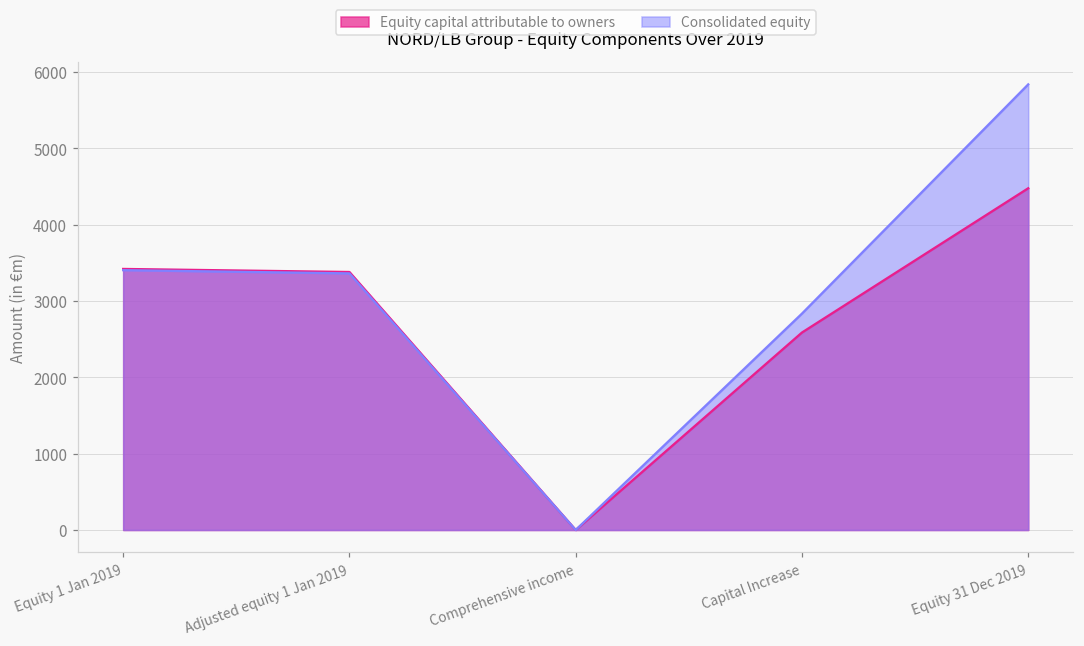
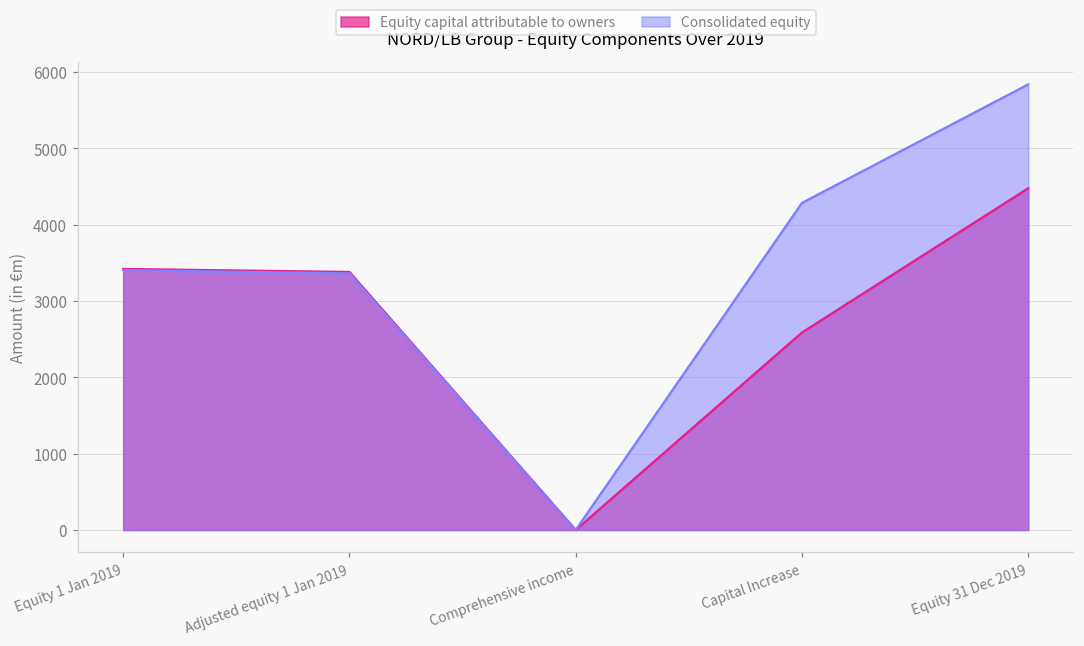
  {
    "Equity capital attributable to owners": {
      "Capital Increase": 2600,
      "Equity 31 Dec 2019": 4500
    },
    "Consolidated equity": {
-     "Capital Increase": 2800,
+     "Capital Increase": 4300,
      "Equity 31 Dec 2019": 5800
    }
  }
